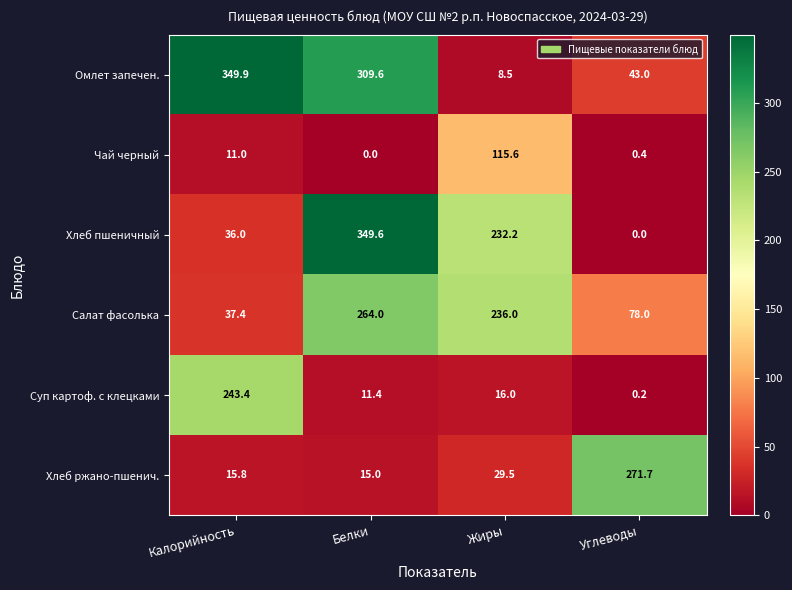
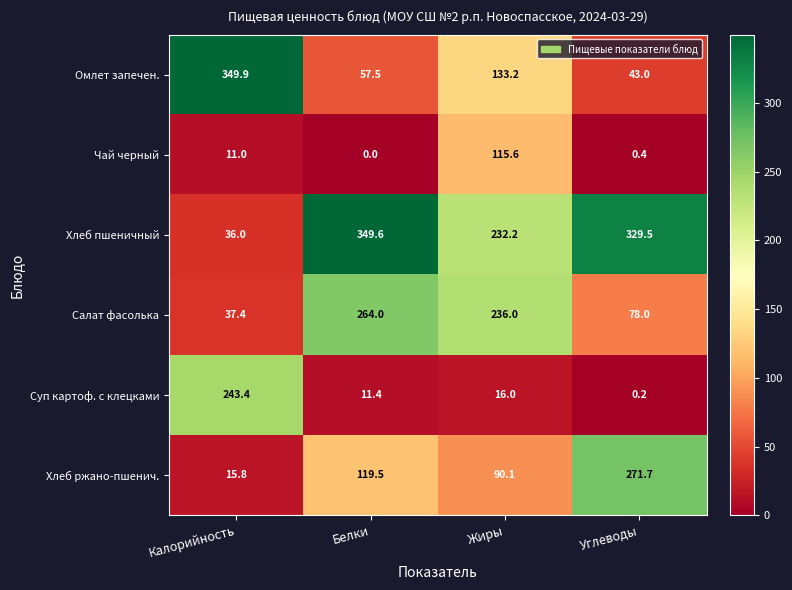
  {
    "Омлет запечен.": {
      "Калорийность": 349.9,
-     "Белки": 309.6,
-     "Жиры": 8.5,
+     "Белки": 57.5,
+     "Жиры": 133.2,
      "Углеводы": 43.0
    },
    "Чай черный": {
      "Калорийность": 11.0,
      "Белки": 0.0,
      "Жиры": 115.6,
      "Углеводы": 0.4
    },
    "Хлеб пшеничный": {
      "Калорийность": 36.0,
      "Белки": 349.6,
      "Жиры": 232.2,
-     "Углеводы": 0.0
+     "Углеводы": 329.5
    },
    "Салат фасолька": {
      "Калорийность": 37.4,
      "Белки": 264.0,
      "Жиры": 236.0,
      "Углеводы": 78.0
    },
    "Суп картоф. с клецками": {
      "Калорийность": 243.4,
      "Белки": 11.4,
      "Жиры": 16.0,
      "Углеводы": 0.2
    },
    "Хлеб ржано-пшенич.": {
      "Калорийность": 15.8,
-     "Белки": 15.0,
-     "Жиры": 29.5,
+     "Белки": 119.5,
+     "Жиры": 90.1,
      "Углеводы": 271.7
    }
  }
